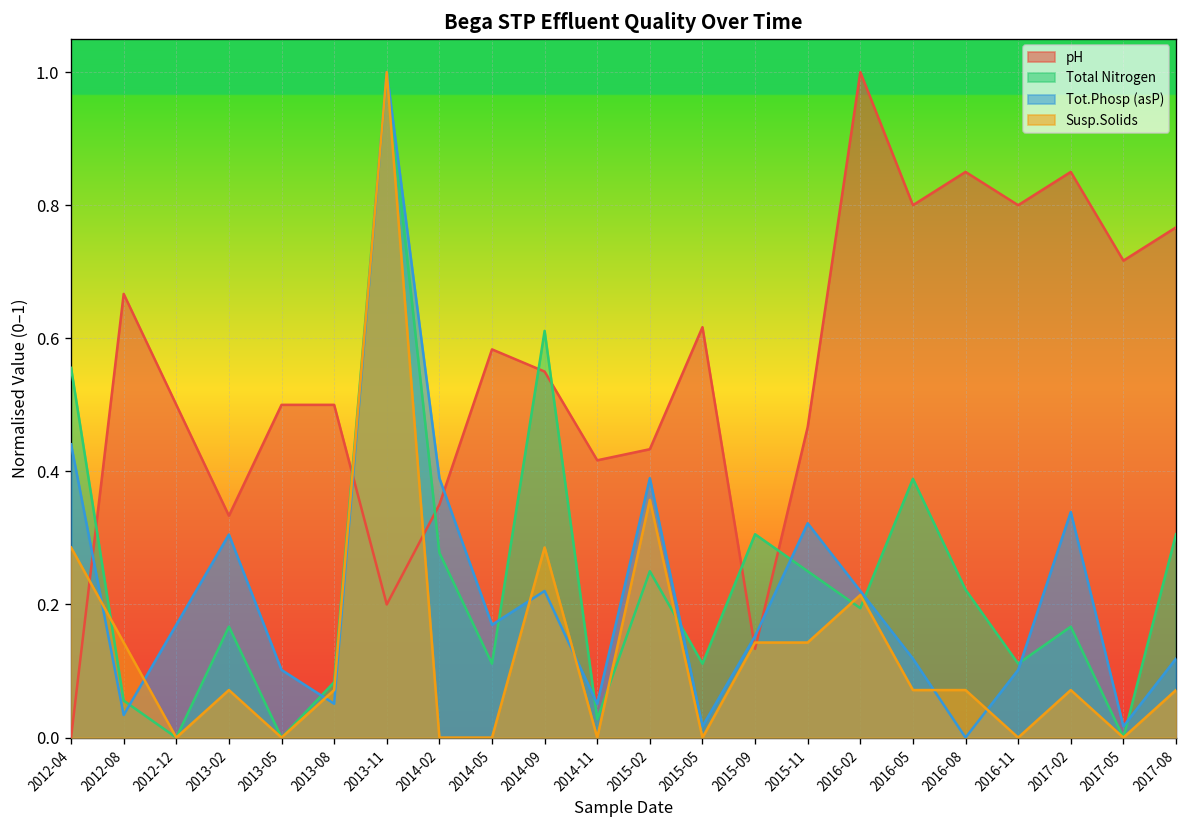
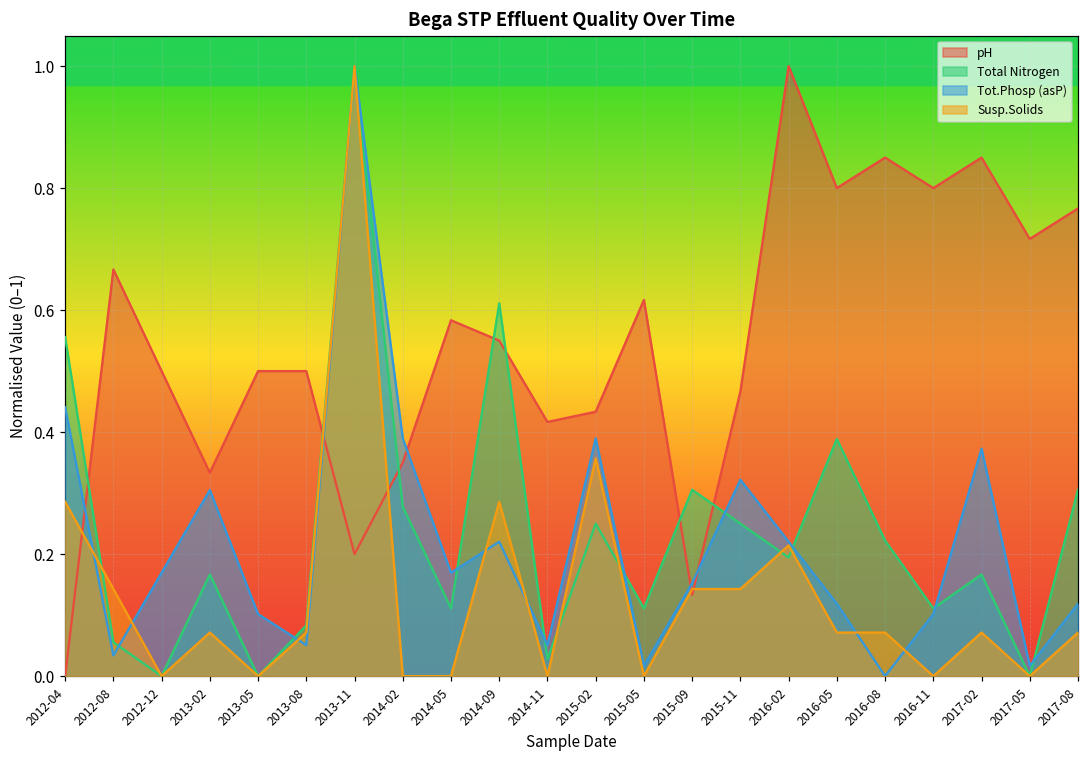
  {
    "pH": {
      "2012-04": 0.00,
      "2012-08": 0.67,
      "2012-12": 0.50,
      "2013-02": 0.33,
      "2013-05": 0.50,
      "2013-08": 0.50,
      "2013-11": 0.20,
      "2014-02": 0.35,
      "2014-05": 0.58,
      "2014-09": 0.55,
      "2014-11": 0.42,
      "2015-02": 0.43,
      "2015-05": 0.62,
      "2015-09": 0.13,
      "2015-11": 0.47,
      "2016-02": 1.00,
      "2016-05": 0.80,
      "2016-08": 0.85,
      "2016-11": 0.80,
      "2017-02": 0.85,
      "2017-05": 0.72,
      "2017-08": 0.77
    },
    "Total Nitrogen": {
      "2012-04": 0.56,
      "2012-08": 0.06,
      "2013-02": 0.17,
      "2013-08": 0.08,
      "2014-02": 0.28,
      "2014-05": 0.11,
      "2014-09": 0.61,
      "2014-11": 0.03,
      "2015-02": 0.25,
      "2015-05": 0.11,
      "2015-09": 0.31,
      "2015-11": 0.25,
      "2016-02": 0.19,
      "2016-05": 0.39,
      "2016-08": 0.22,
      "2016-11": 0.11,
      "2017-02": 0.17,
      "2017-08": 0.31
    },
    "Tot.Phosp (asP)": {
      "2012-04": 0.44,
      "2012-08": 0.03,
      "2012-12": 0.17,
      "2013-02": 0.31,
      "2013-05": 0.10,
      "2013-08": 0.05,
      "2014-02": 0.39,
      "2014-05": 0.17,
      "2014-09": 0.22,
      "2014-11": 0.05,
      "2015-02": 0.39,
      "2015-05": 0.02,
      "2015-09": 0.15,
      "2015-11": 0.32,
      "2016-02": 0.22,
      "2016-05": 0.12,
      "2016-08": 0.00,
      "2016-11": 0.10,
-     "2017-02": 0.34,
+     "2017-02": 0.37,
      "2017-05": 0.02,
      "2017-08": 0.12
    },
    "Susp.Solids": {
      "2012-04": 0.29,
      "2012-08": 0.14,
      "2013-02": 0.07,
      "2013-08": 0.07,
      "2014-02": 0.00,
      "2014-05": 0.00,
      "2014-09": 0.29,
      "2014-11": 0.00,
      "2015-02": 0.36,
      "2015-05": 0.00,
      "2015-09": 0.14,
      "2015-11": 0.14,
      "2016-02": 0.21,
      "2016-05": 0.07,
      "2016-08": 0.07,
      "2016-11": 0.00,
      "2017-02": 0.07,
      "2017-08": 0.07
    }
  }
